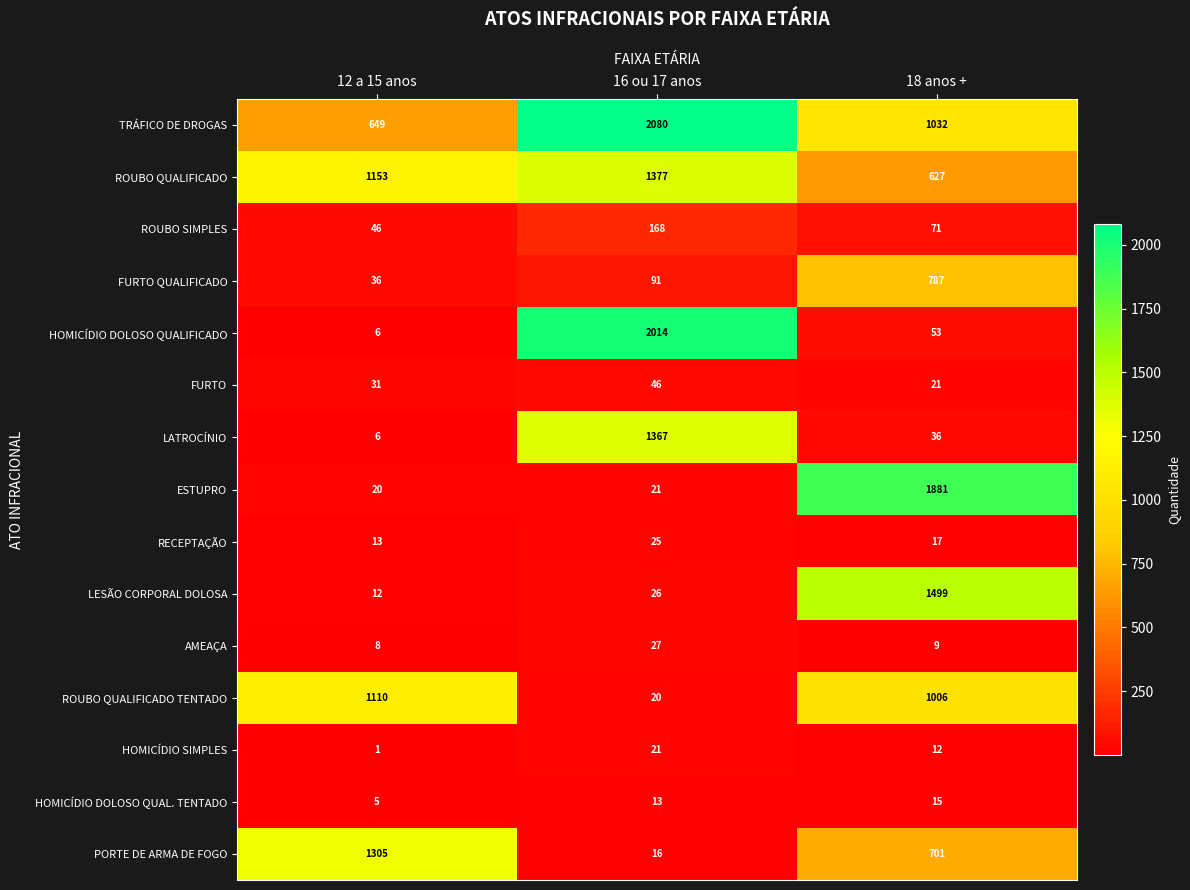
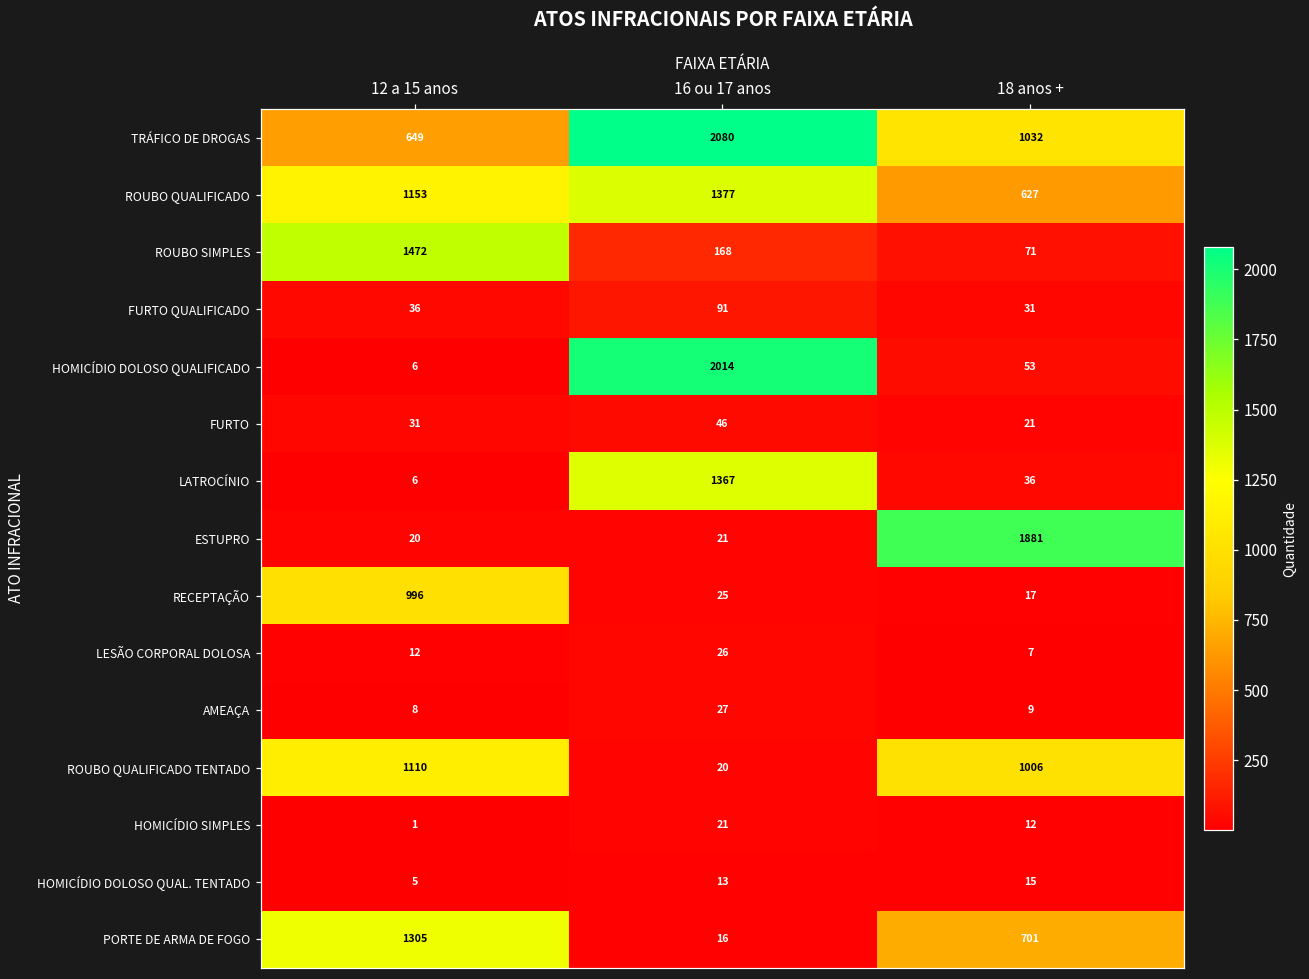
  {
    "TRÁFICO DE DROGAS": {
      "12 a 15 anos": 649,
      "16 ou 17 anos": 2080,
      "18 anos +": 1032
    },
    "ROUBO QUALIFICADO": {
      "12 a 15 anos": 1153,
      "16 ou 17 anos": 1377,
      "18 anos +": 627
    },
    "ROUBO SIMPLES": {
-     "12 a 15 anos": 46,
+     "12 a 15 anos": 1472,
      "16 ou 17 anos": 168,
      "18 anos +": 71
    },
    "FURTO QUALIFICADO": {
      "12 a 15 anos": 36,
      "16 ou 17 anos": 91,
-     "18 anos +": 787
+     "18 anos +": 31
    },
    "HOMICÍDIO DOLOSO QUALIFICADO": {
      "12 a 15 anos": 6,
      "16 ou 17 anos": 2014,
      "18 anos +": 53
    },
    "FURTO": {
      "12 a 15 anos": 31,
      "16 ou 17 anos": 46,
      "18 anos +": 21
    },
    "LATROCÍNIO": {
      "12 a 15 anos": 6,
      "16 ou 17 anos": 1367,
      "18 anos +": 36
    },
    "ESTUPRO": {
      "12 a 15 anos": 20,
      "16 ou 17 anos": 21,
      "18 anos +": 1881
    },
    "RECEPTAÇÃO": {
-     "12 a 15 anos": 13,
+     "12 a 15 anos": 996,
      "16 ou 17 anos": 25,
      "18 anos +": 17
    },
    "LESÃO CORPORAL DOLOSA": {
      "12 a 15 anos": 12,
      "16 ou 17 anos": 26,
-     "18 anos +": 1499
+     "18 anos +": 7
    },
    "AMEAÇA": {
      "12 a 15 anos": 8,
      "16 ou 17 anos": 27,
      "18 anos +": 9
    },
    "ROUBO QUALIFICADO TENTADO": {
      "12 a 15 anos": 1110,
      "16 ou 17 anos": 20,
      "18 anos +": 1006
    },
    "HOMICÍDIO SIMPLES": {
      "12 a 15 anos": 1,
      "16 ou 17 anos": 21,
      "18 anos +": 12
    },
    "HOMICÍDIO DOLOSO QUAL. TENTADO": {
      "12 a 15 anos": 5,
      "16 ou 17 anos": 13,
      "18 anos +": 15
    },
    "PORTE DE ARMA DE FOGO": {
      "12 a 15 anos": 1305,
      "16 ou 17 anos": 16,
      "18 anos +": 701
    }
  }
